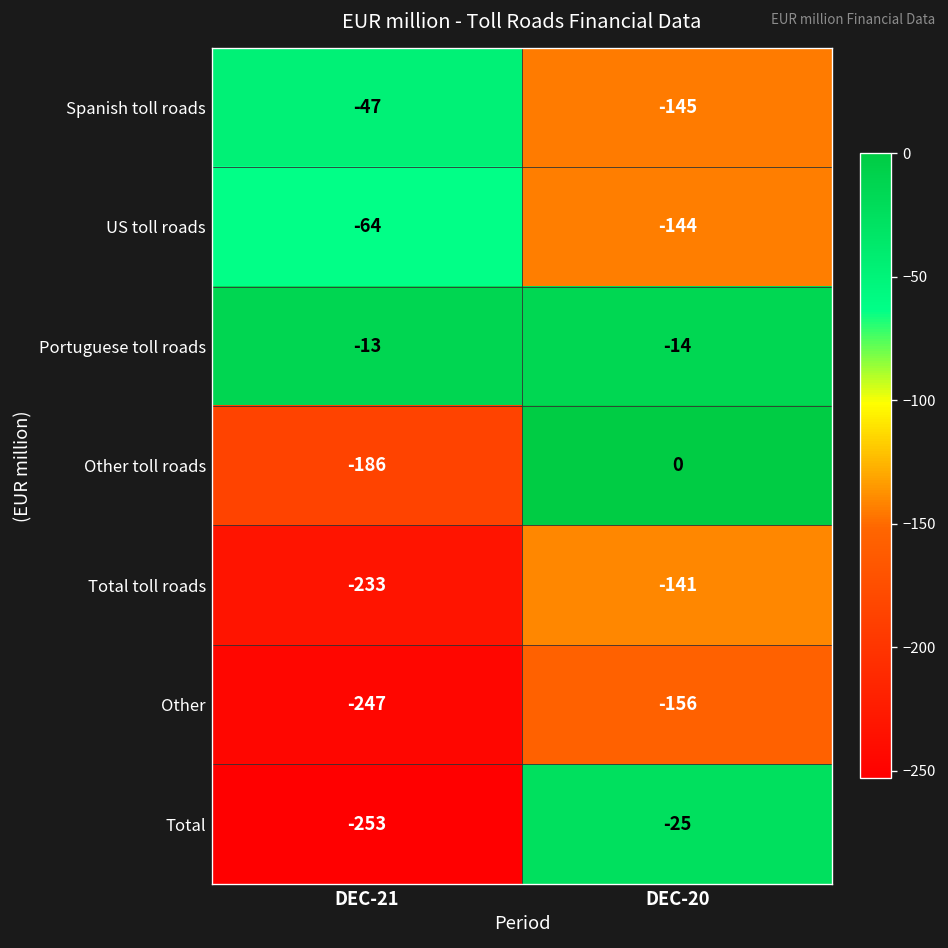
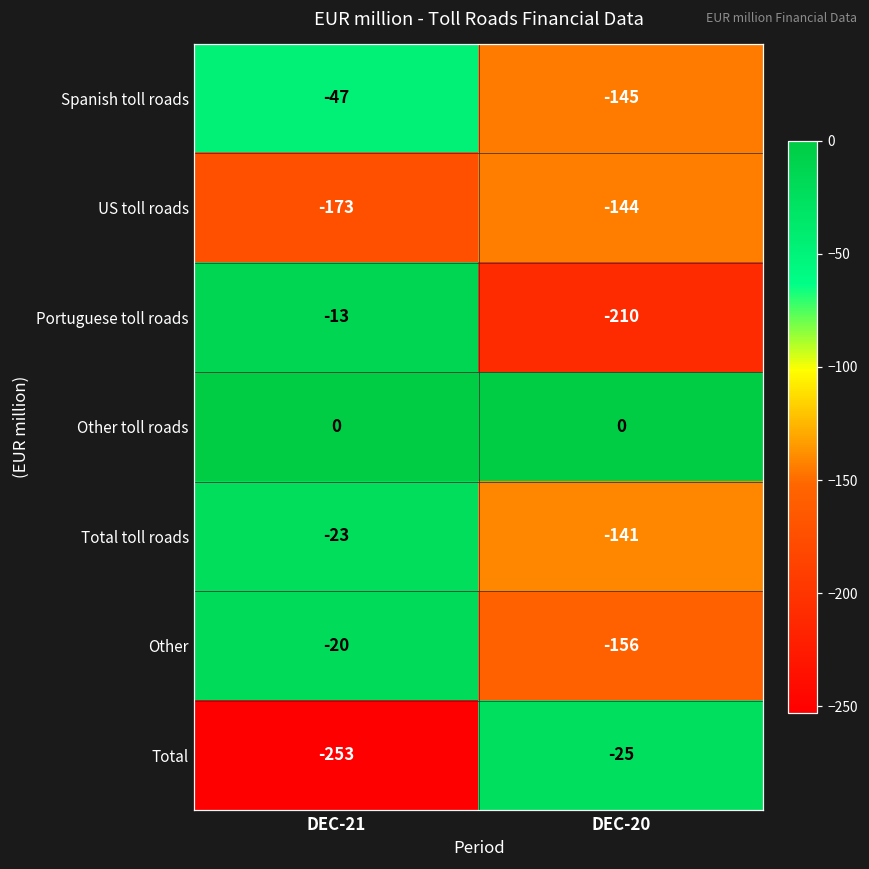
  {
    "Spanish toll roads": {
      "DEC-21": -47,
      "DEC-20": -145
    },
    "US toll roads": {
-     "DEC-21": -64,
+     "DEC-21": -173,
      "DEC-20": -144
    },
    "Portuguese toll roads": {
      "DEC-21": -13,
-     "DEC-20": -14
+     "DEC-20": -210
    },
    "Other toll roads": {
-     "DEC-21": -186,
+     "DEC-21": 0,
      "DEC-20": 0
    },
    "Total toll roads": {
-     "DEC-21": -233,
+     "DEC-21": -23,
      "DEC-20": -141
    },
    "Other": {
-     "DEC-21": -247,
+     "DEC-21": -20,
      "DEC-20": -156
    },
    "Total": {
      "DEC-21": -253,
      "DEC-20": -25
    }
  }
